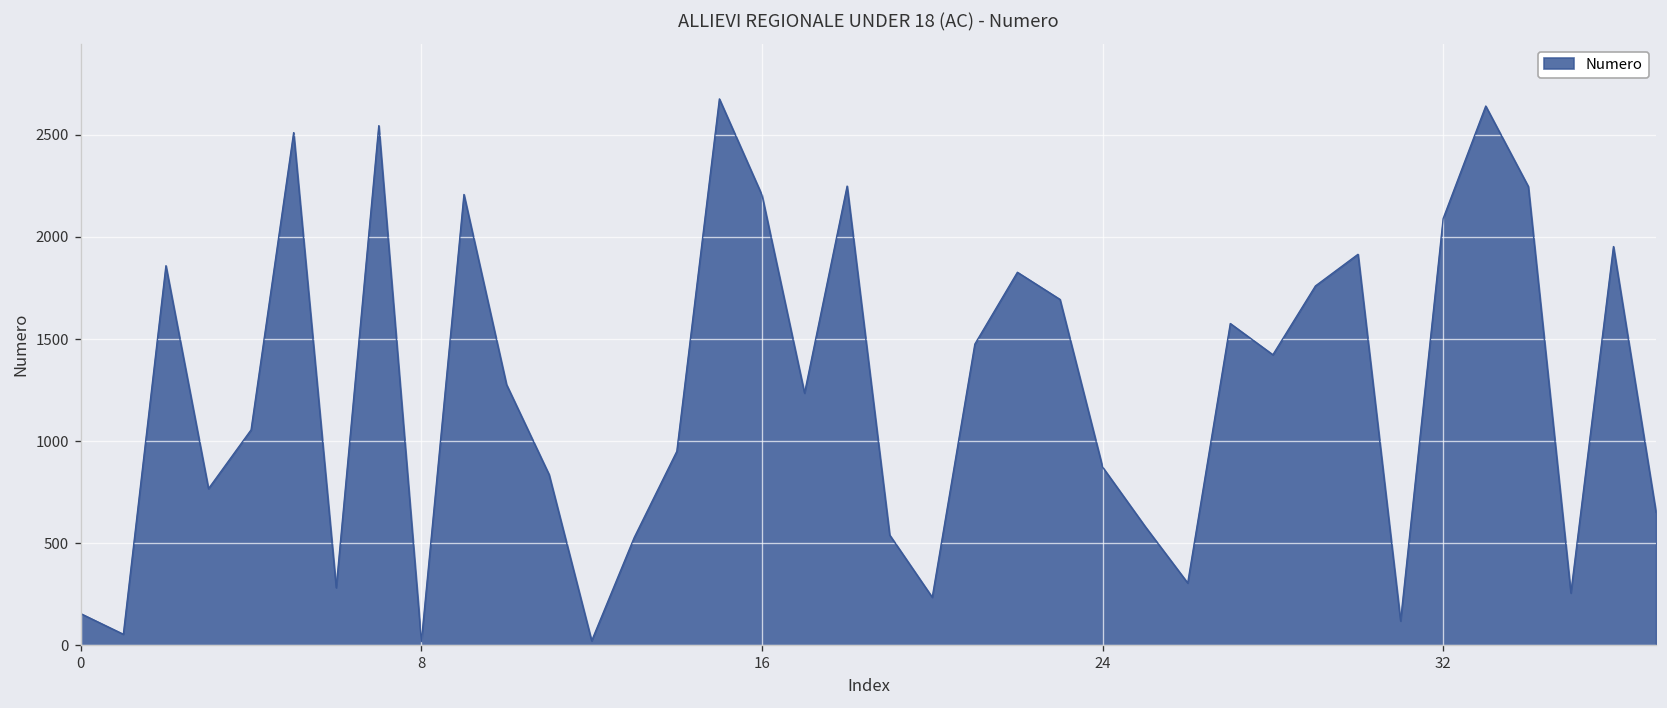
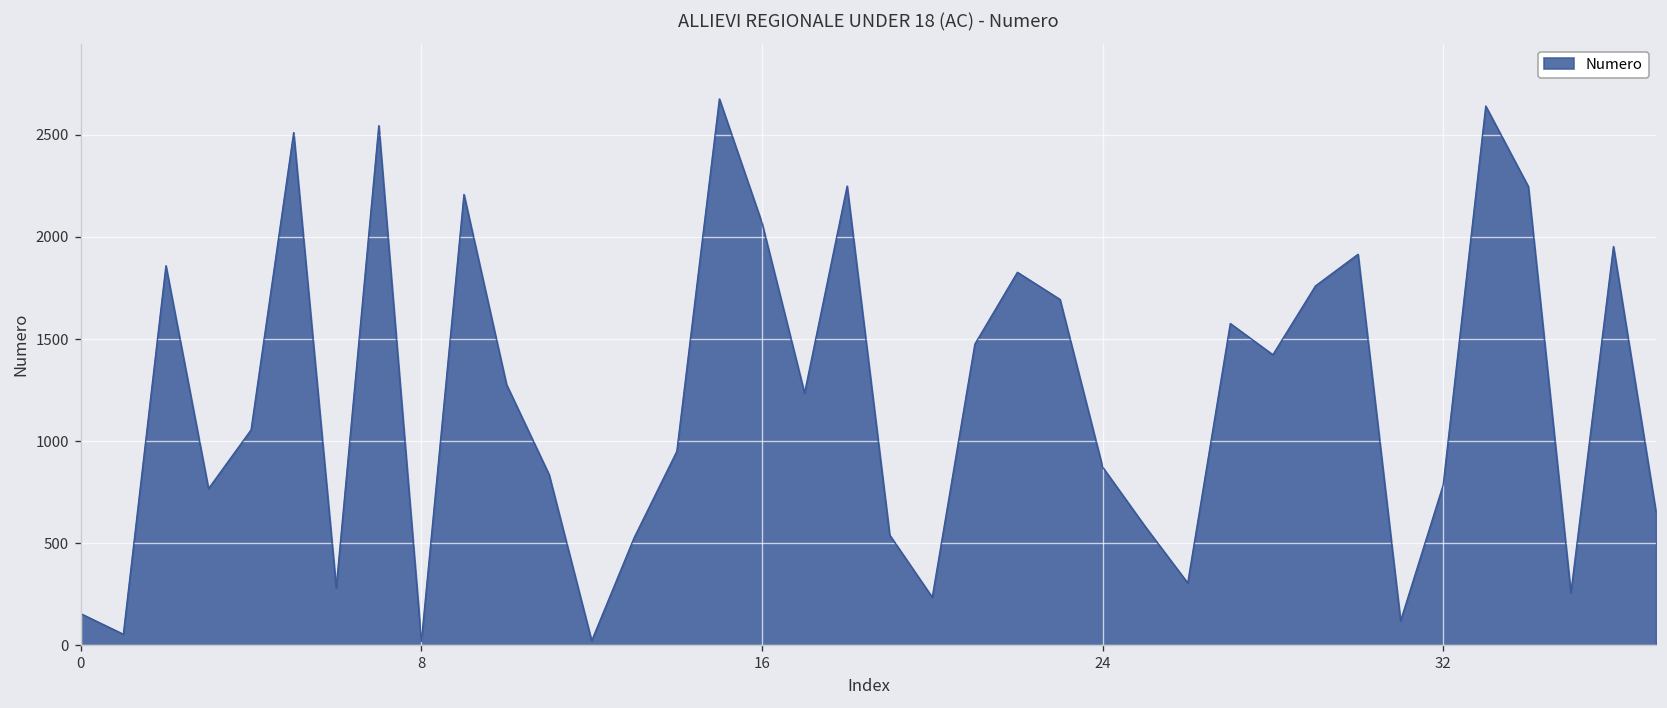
  {
    "0": 160,
    "8": 20,
-   "16": 2210,
+   "16": 2070,
    "24": 870,
-   "32": 2090
+   "32": 790
  }
